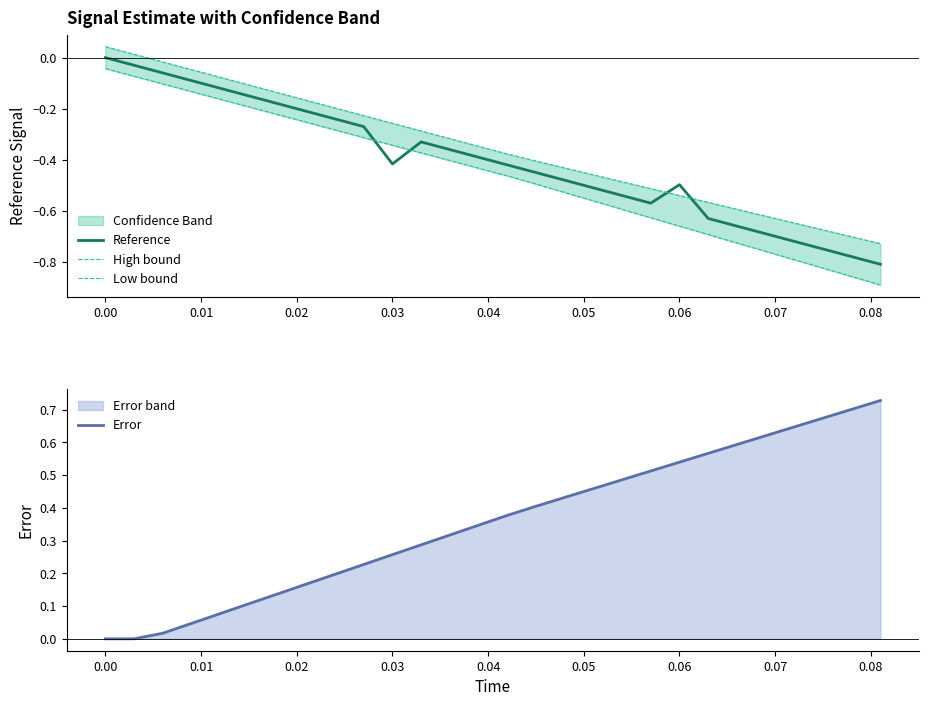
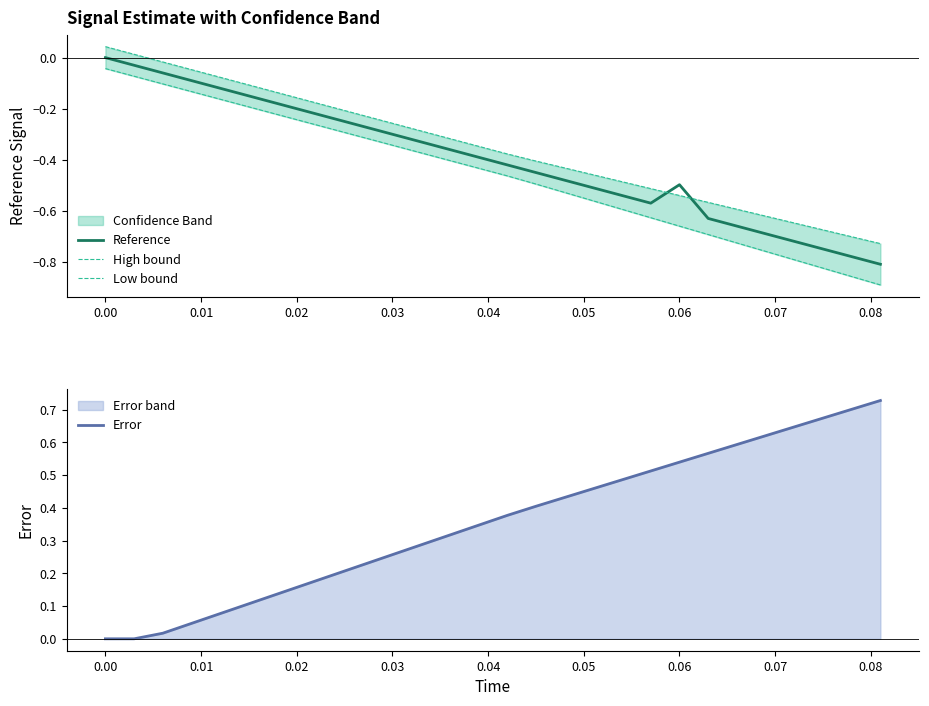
  {
    "Signal Estimate with Confidence Band": {
      "Reference": {
        "0.00": 0.00,
-       "0.03": -0.42,
+       "0.03": -0.30,
        "0.06": -0.50
      }
    }
  }
